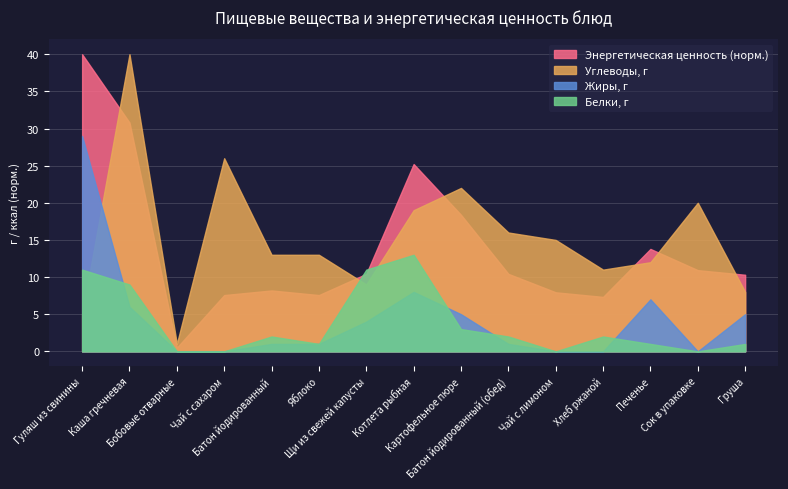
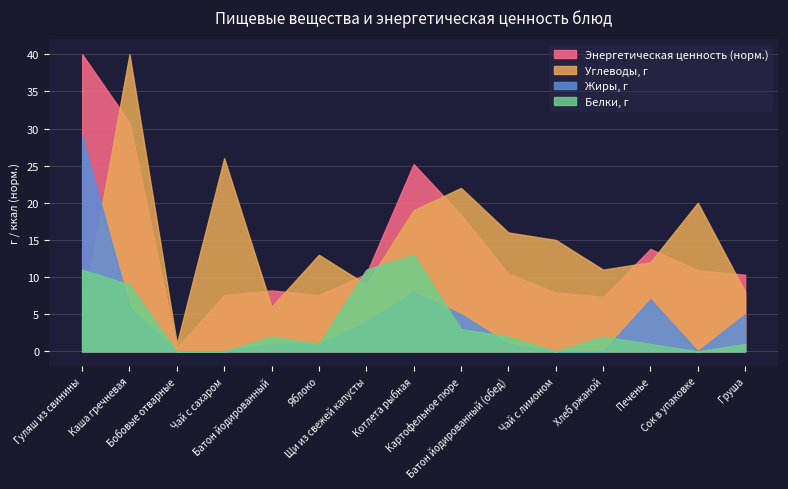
  {
    "Энергетическая ценность (норм.)": {
      "Гуляш из свинины": 40,
      "Каша гречневая": 31,
      "Бобовые отварные": 0,
      "Чай с сахаром": 8,
      "Батон йодированный": 8,
      "Яблоко": 8,
      "Щи из свежей капусты": 10,
      "Котлета рыбная": 25,
      "Картофельное пюре": 18,
      "Батон йодированный (обед)": 10,
      "Чай с лимоном": 8,
      "Хлеб ржаной": 7,
      "Печенье": 14,
      "Сок в упаковке": 11,
      "Груша": 10
    },
    "Углеводы, г": {
      "Гуляш из свинины": 5,
      "Каша гречневая": 40,
      "Бобовые отварные": 1,
      "Чай с сахаром": 26,
-     "Батон йодированный": 13,
+     "Батон йодированный": 6,
      "Яблоко": 13,
      "Щи из свежей капусты": 9,
      "Котлета рыбная": 19,
      "Картофельное пюре": 22,
      "Батон йодированный (обед)": 16,
      "Чай с лимоном": 15,
      "Хлеб ржаной": 11,
      "Печенье": 12,
      "Сок в упаковке": 20,
      "Груша": 8
    },
    "Жиры, г": {
      "Гуляш из свинины": 29,
      "Каша гречневая": 6,
      "Батон йодированный": 1,
      "Щи из свежей капусты": 4,
      "Котлета рыбная": 8,
      "Картофельное пюре": 5,
      "Батон йодированный (обед)": 1,
      "Хлеб ржаной": 0,
      "Печенье": 7,
      "Груша": 5
    },
    "Белки, г": {
      "Гуляш из свинины": 11,
      "Каша гречневая": 9,
      "Батон йодированный": 2,
      "Щи из свежей капусты": 11,
      "Котлета рыбная": 13,
      "Картофельное пюре": 3,
      "Батон йодированный (обед)": 2,
      "Хлеб ржаной": 2,
      "Печенье": 1,
      "Груша": 1
    }
  }
